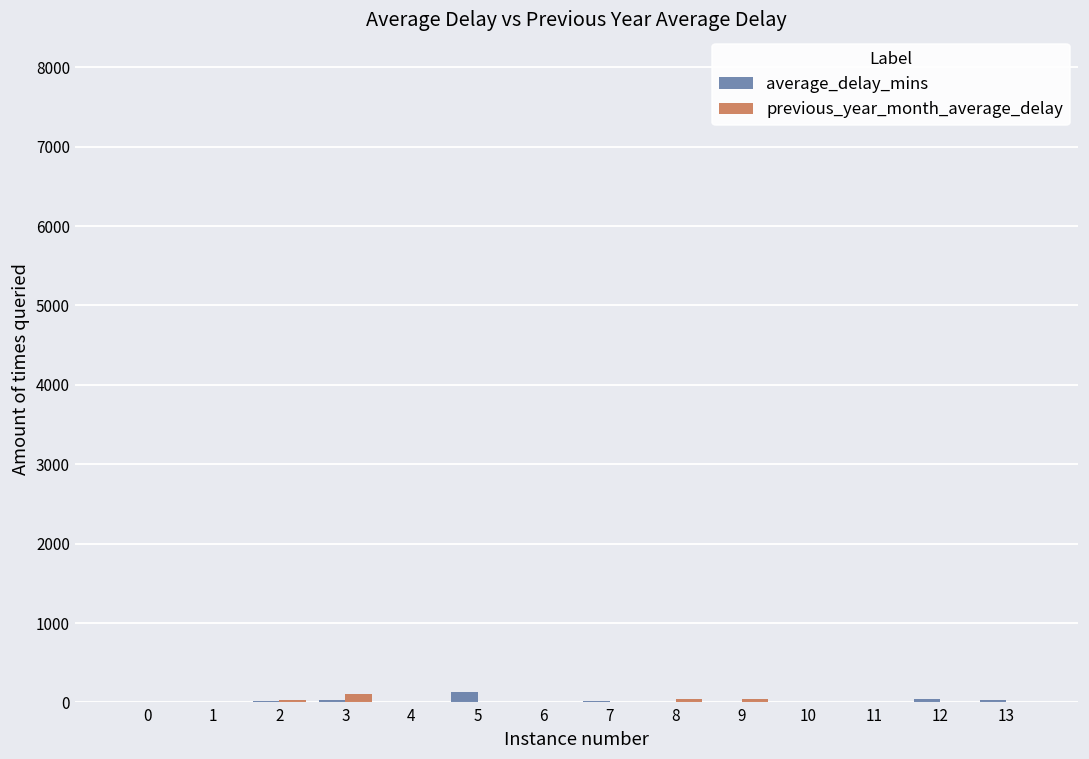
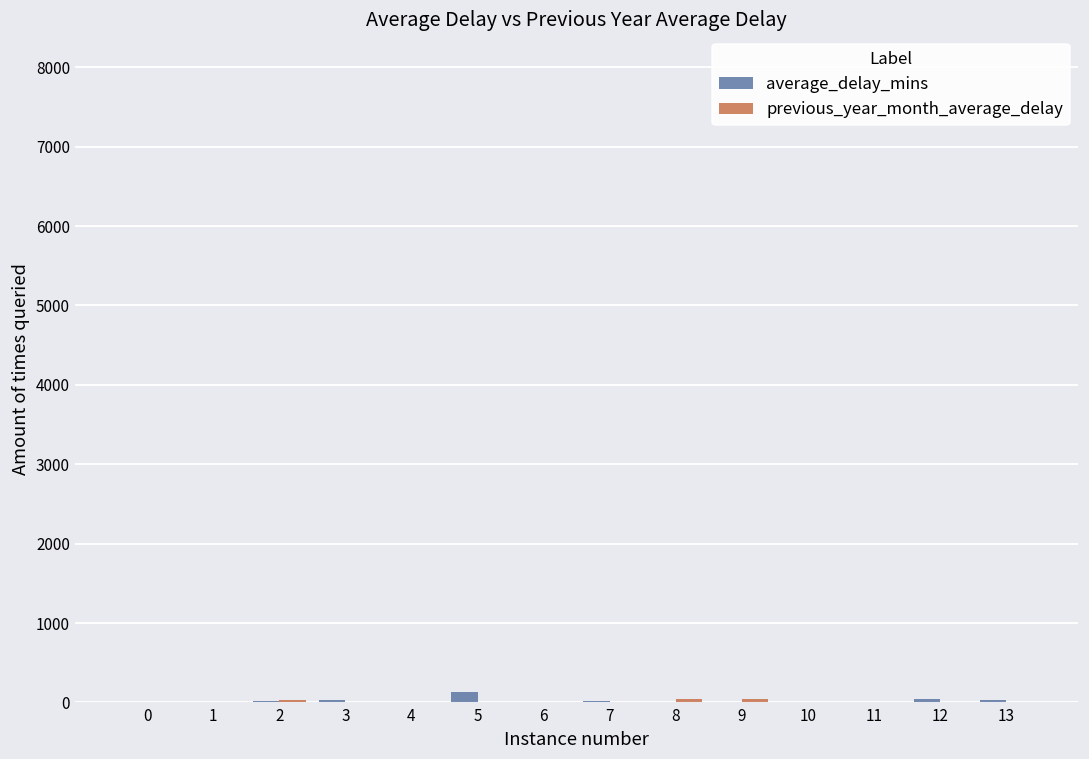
  {
    "average_delay_mins": {
      "0": 0,
      "4": 0,
      "5": 100,
      "8": 0,
      "12": 0
    },
    "previous_year_month_average_delay": {
      "0": 0,
      "1": 0,
-     "3": 100,
+     "3": 0,
      "4": 0,
      "5": 0,
      "8": 0,
      "9": 0,
      "12": 0,
      "13": 0
    }
  }
